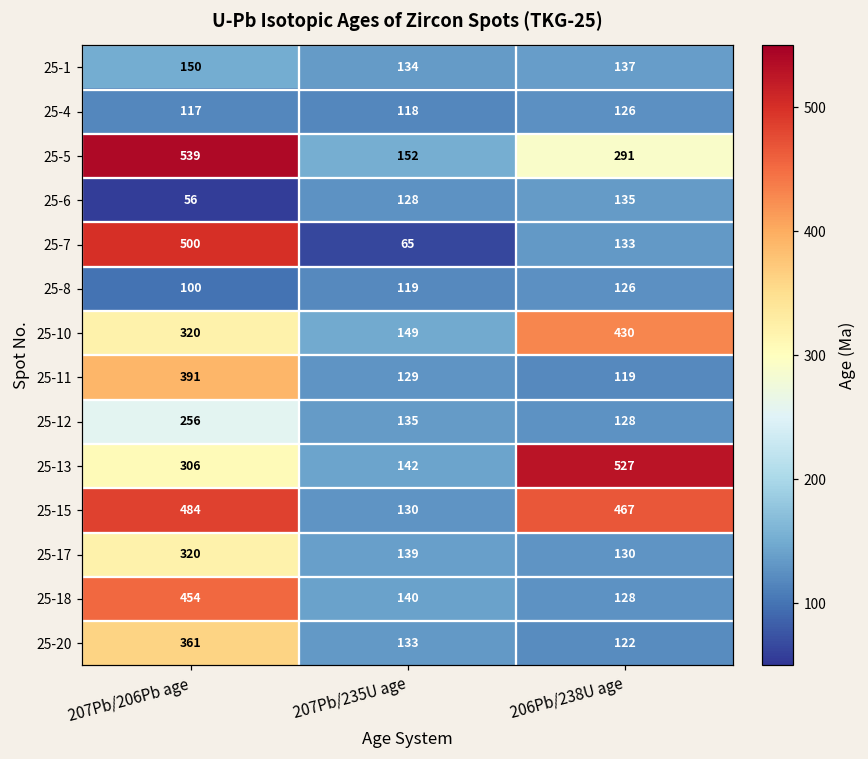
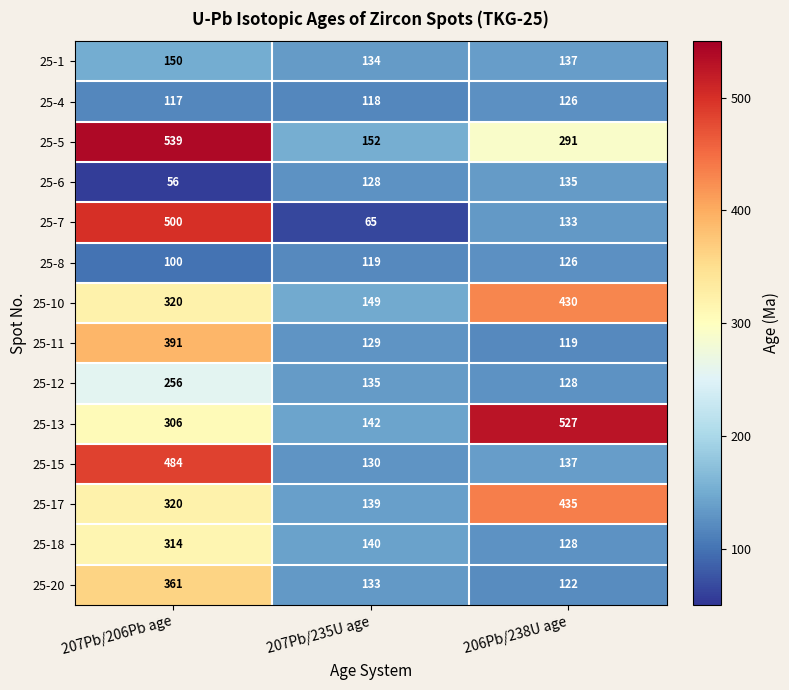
  {
    "25-1": {
      "207Pb/206Pb age": 150,
      "207Pb/235U age": 134,
      "206Pb/238U age": 137
    },
    "25-4": {
      "207Pb/206Pb age": 117,
      "207Pb/235U age": 118,
      "206Pb/238U age": 126
    },
    "25-5": {
      "207Pb/206Pb age": 539,
      "207Pb/235U age": 152,
      "206Pb/238U age": 291
    },
    "25-6": {
      "207Pb/206Pb age": 56,
      "207Pb/235U age": 128,
      "206Pb/238U age": 135
    },
    "25-7": {
      "207Pb/206Pb age": 500,
      "207Pb/235U age": 65,
      "206Pb/238U age": 133
    },
    "25-8": {
      "207Pb/206Pb age": 100,
      "207Pb/235U age": 119,
      "206Pb/238U age": 126
    },
    "25-10": {
      "207Pb/206Pb age": 320,
      "207Pb/235U age": 149,
      "206Pb/238U age": 430
    },
    "25-11": {
      "207Pb/206Pb age": 391,
      "207Pb/235U age": 129,
      "206Pb/238U age": 119
    },
    "25-12": {
      "207Pb/206Pb age": 256,
      "207Pb/235U age": 135,
      "206Pb/238U age": 128
    },
    "25-13": {
      "207Pb/206Pb age": 306,
      "207Pb/235U age": 142,
      "206Pb/238U age": 527
    },
    "25-15": {
      "207Pb/206Pb age": 484,
      "207Pb/235U age": 130,
-     "206Pb/238U age": 467
+     "206Pb/238U age": 137
    },
    "25-17": {
      "207Pb/206Pb age": 320,
      "207Pb/235U age": 139,
-     "206Pb/238U age": 130
+     "206Pb/238U age": 435
    },
    "25-18": {
-     "207Pb/206Pb age": 454,
+     "207Pb/206Pb age": 314,
      "207Pb/235U age": 140,
      "206Pb/238U age": 128
    },
    "25-20": {
      "207Pb/206Pb age": 361,
      "207Pb/235U age": 133,
      "206Pb/238U age": 122
    }
  }
